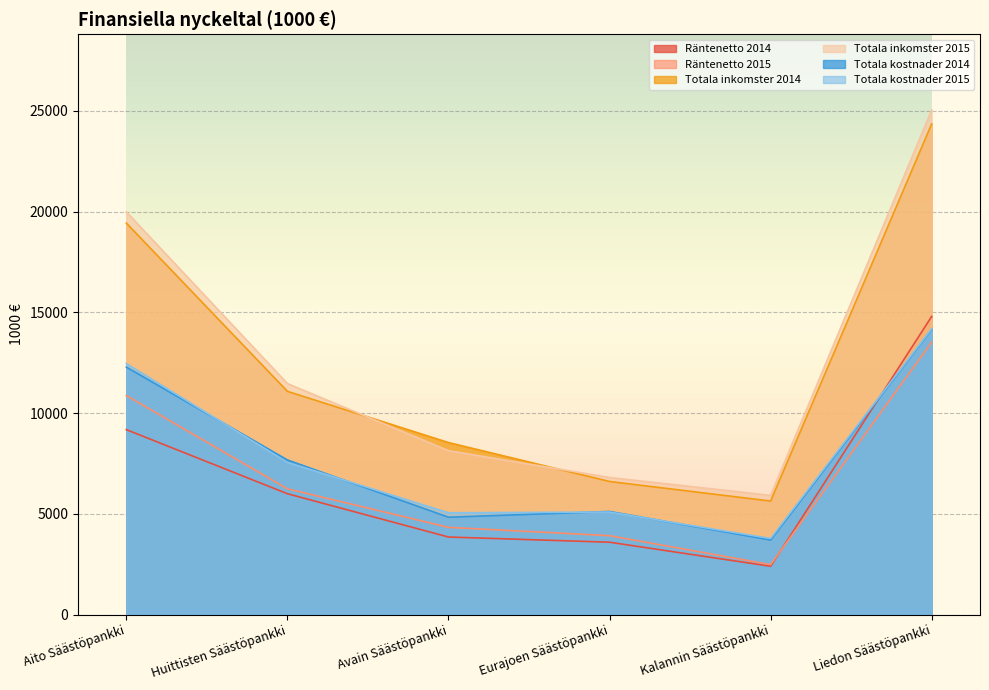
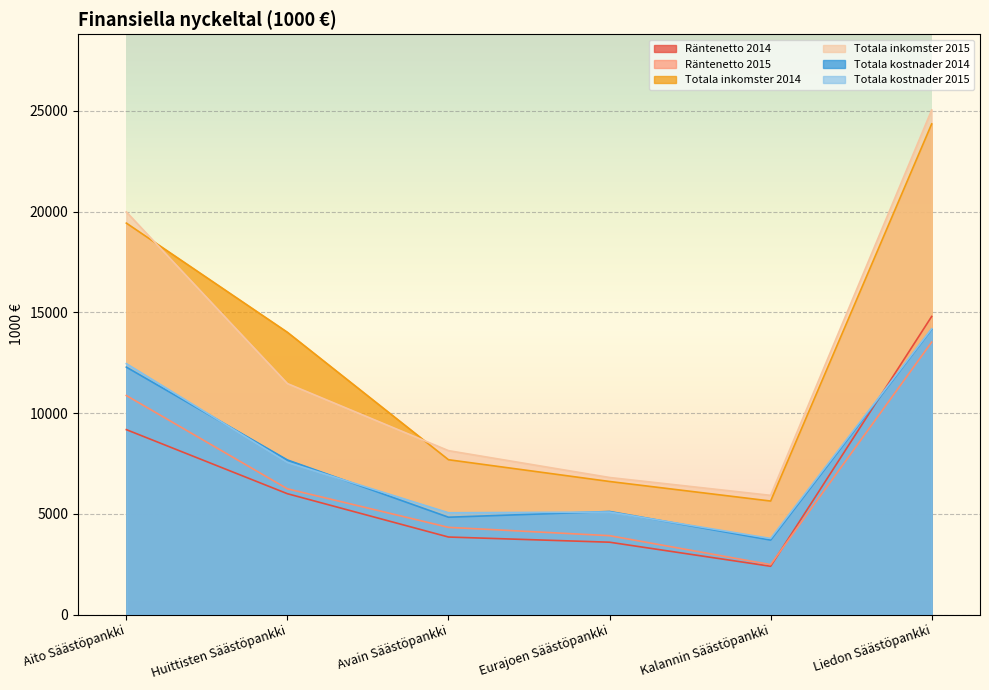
  {
    "Räntenetto 2014": {
      "Aito Säästöpankki": 9200,
      "Huittisten Säästöpankki": 6000,
      "Avain Säästöpankki": 3900,
      "Eurajoen Säästöpankki": 3600,
      "Liedon Säästöpankki": 14800
    },
    "Räntenetto 2015": {
      "Aito Säästöpankki": 10900,
      "Huittisten Säästöpankki": 6200,
      "Avain Säästöpankki": 4300,
      "Eurajoen Säästöpankki": 3900,
      "Liedon Säästöpankki": 13500
    },
    "Totala inkomster 2014": {
      "Aito Säästöpankki": 19400,
-     "Huittisten Säästöpankki": 11100,
-     "Avain Säästöpankki": 8500,
+     "Huittisten Säästöpankki": 14000,
+     "Avain Säästöpankki": 7700,
      "Eurajoen Säästöpankki": 6600,
      "Kalannin Säästöpankki": 5600,
      "Liedon Säästöpankki": 24400
    },
    "Totala inkomster 2015": {
      "Aito Säästöpankki": 20000,
      "Huittisten Säästöpankki": 11500,
      "Avain Säästöpankki": 8100,
      "Eurajoen Säästöpankki": 6800,
      "Kalannin Säästöpankki": 5900,
      "Liedon Säästöpankki": 25000
    },
    "Totala kostnader 2014": {
      "Aito Säästöpankki": 12300,
      "Avain Säästöpankki": 4800
    },
    "Totala kostnader 2015": {
      "Aito Säästöpankki": 12500,
      "Avain Säästöpankki": 5100
    }
  }
